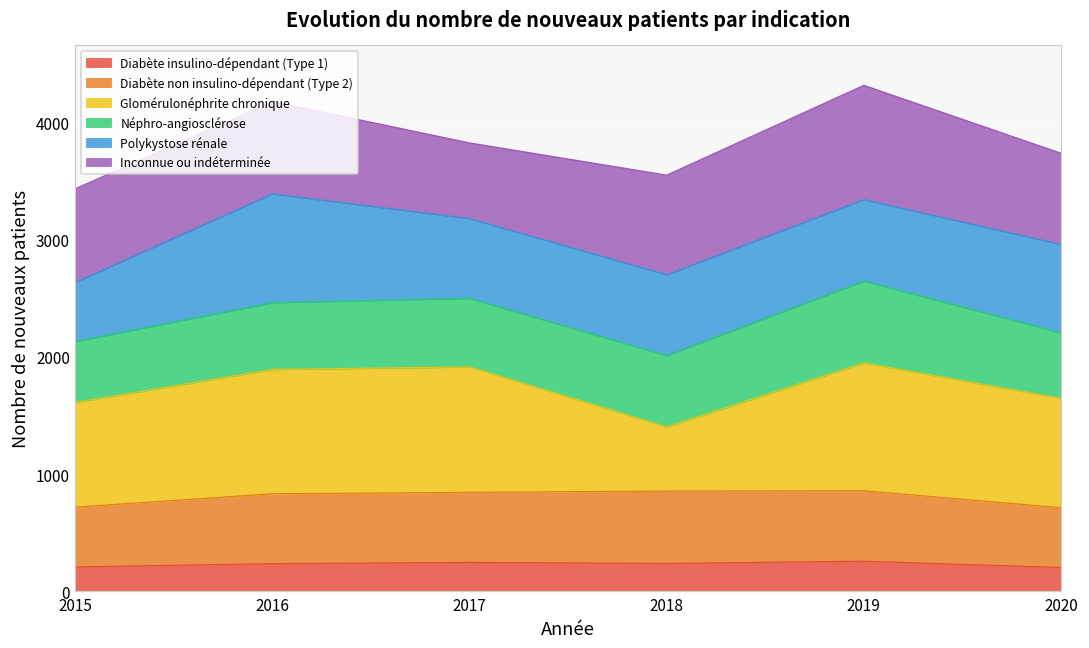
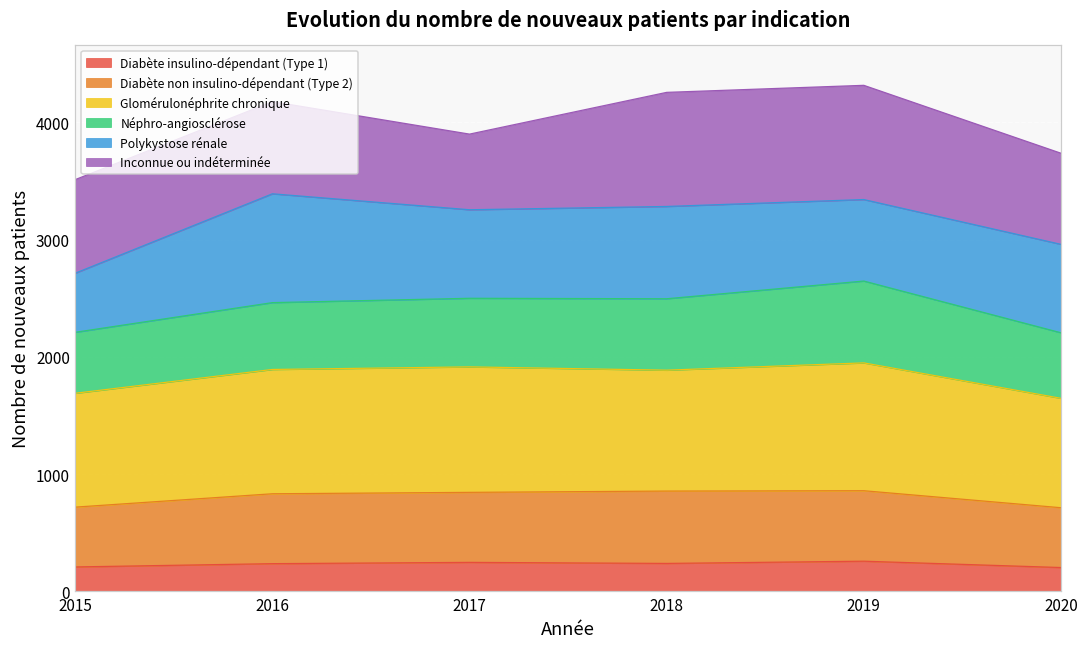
  {
    "Glomérulonéphrite chronique": {
-     "2015": 890,
+     "2015": 970,
      "2016": 1060,
      "2017": 1070,
-     "2018": 550,
+     "2018": 1030,
      "2019": 1090,
      "2020": 930
    },
    "Néphro-angiosclérose": {
      "2015": 520,
      "2016": 570,
      "2017": 590,
      "2018": 610,
      "2019": 700,
      "2020": 560
    },
    "Polykystose rénale": {
      "2015": 500,
      "2016": 930,
-     "2017": 680,
-     "2018": 690,
+     "2017": 760,
+     "2018": 790,
      "2019": 700,
      "2020": 750
    },
    "Inconnue ou indéterminée": {
      "2015": 800,
      "2017": 650,
-     "2018": 850,
+     "2018": 970,
      "2019": 970,
      "2020": 780
    }
  }
